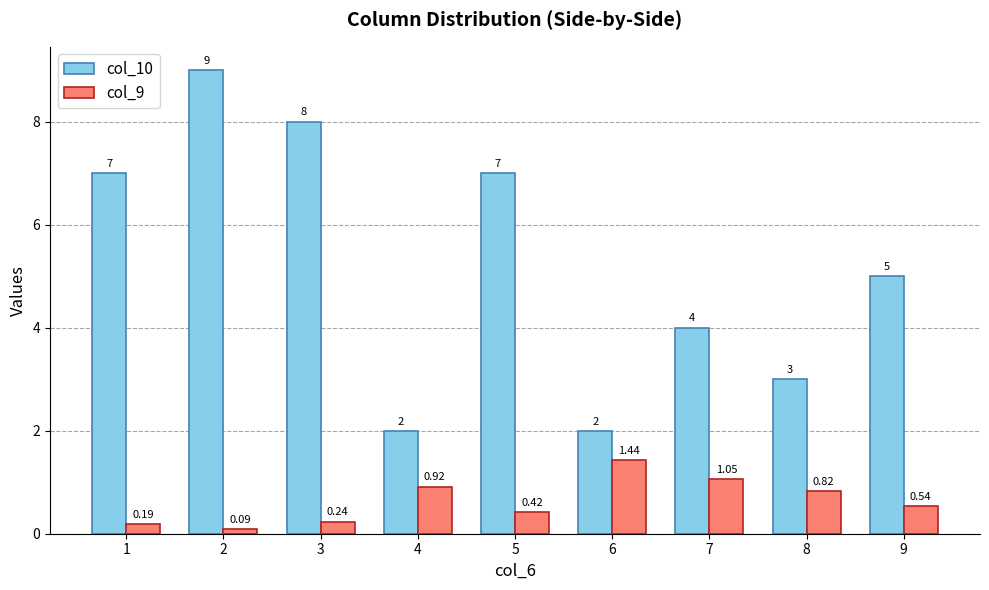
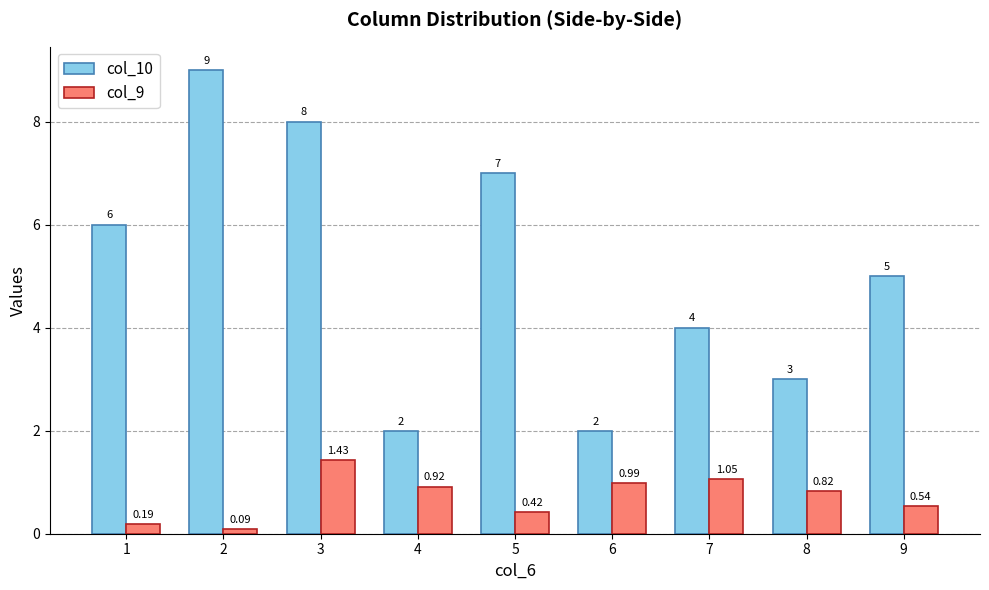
  {
    "col_10": {
-     "1": 7,
+     "1": 6,
      "2": 9,
      "3": 8,
      "4": 2,
      "5": 7,
      "6": 2,
      "7": 4,
      "8": 3,
      "9": 5
    },
    "col_9": {
      "1": 0.19,
      "2": 0.09,
-     "3": 0.24,
+     "3": 1.43,
      "4": 0.92,
      "5": 0.42,
-     "6": 1.44,
+     "6": 0.99,
      "7": 1.05,
      "8": 0.82,
      "9": 0.54
    }
  }
